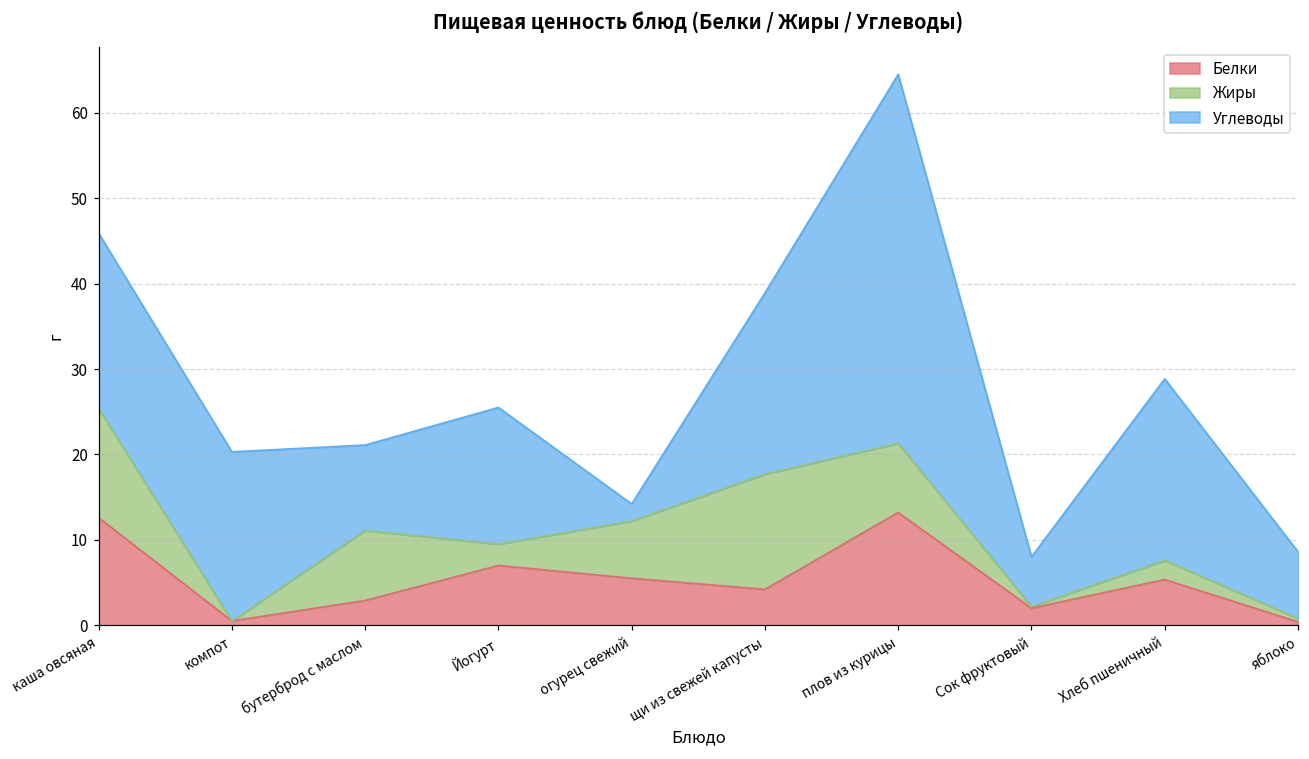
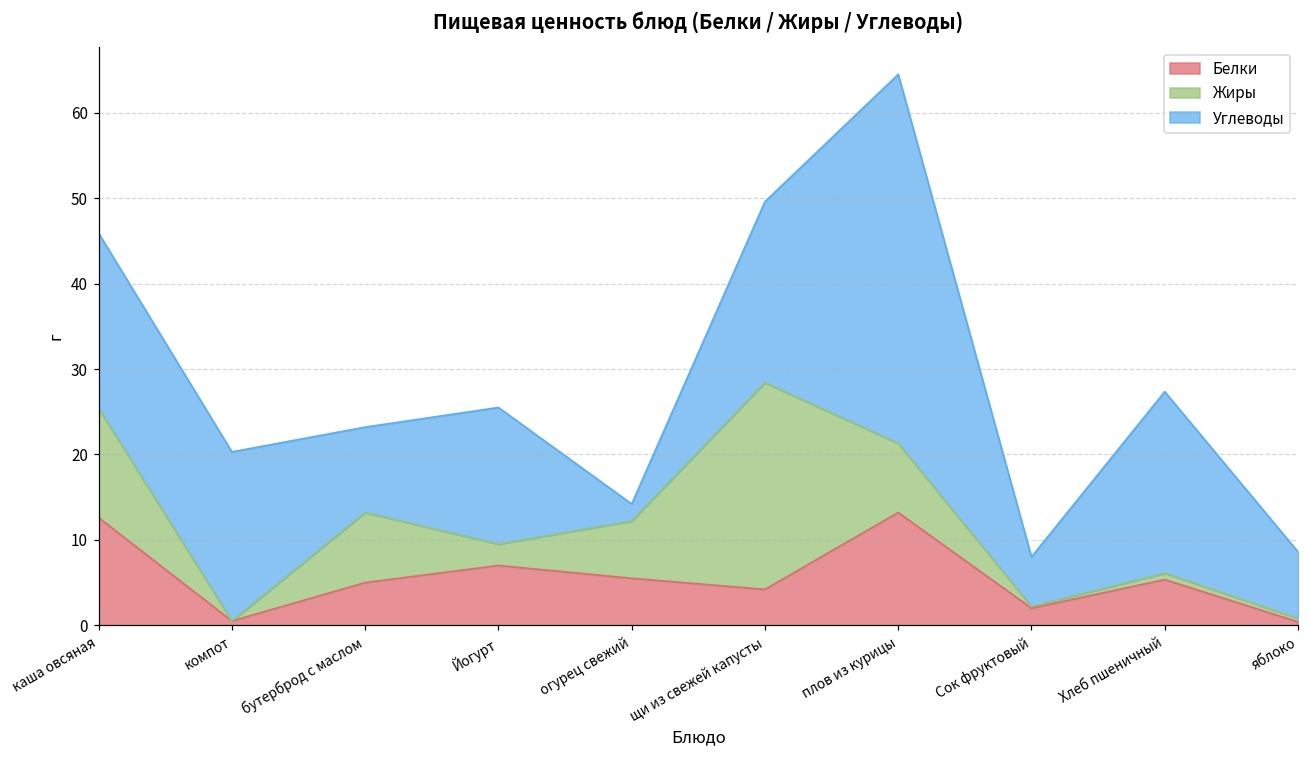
  {
    "Белки": {
      "каша овсяная": 13,
-     "бутерброд с маслом": 3,
+     "бутерброд с маслом": 5,
      "Йогурт": 7,
      "огурец свежий": 6,
      "щи из свежей капусты": 4,
      "плов из курицы": 13,
      "Хлеб пшеничный": 5,
      "яблоко": 0
    },
    "Жиры": {
      "каша овсяная": 13,
      "бутерброд с маслом": 8,
      "Йогурт": 3,
      "огурец свежий": 7,
-     "щи из свежей капусты": 14,
+     "щи из свежей капусты": 24,
      "плов из курицы": 8,
-     "Хлеб пшеничный": 2,
+     "Хлеб пшеничный": 1,
      "яблоко": 0
    },
    "Углеводы": {
      "каша овсяная": 21,
      "компот": 20,
      "бутерброд с маслом": 10,
      "Йогурт": 16,
      "огурец свежий": 2,
      "щи из свежей капусты": 21,
      "плов из курицы": 43,
      "Сок фруктовый": 6,
      "Хлеб пшеничный": 21,
      "яблоко": 8
    }
  }
